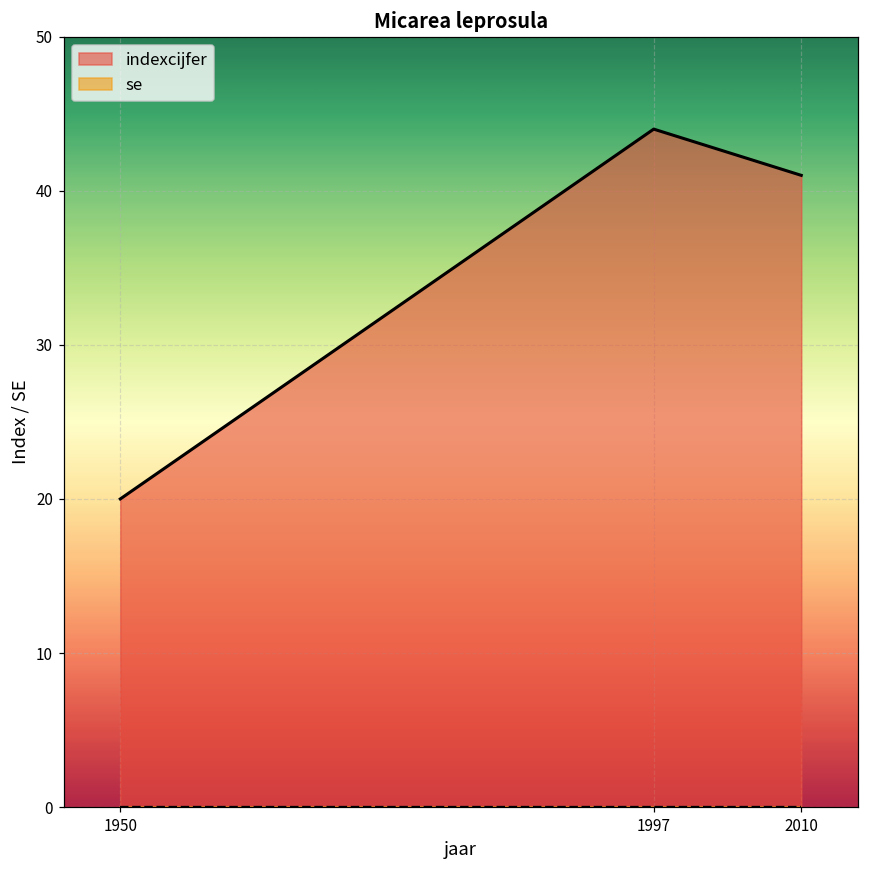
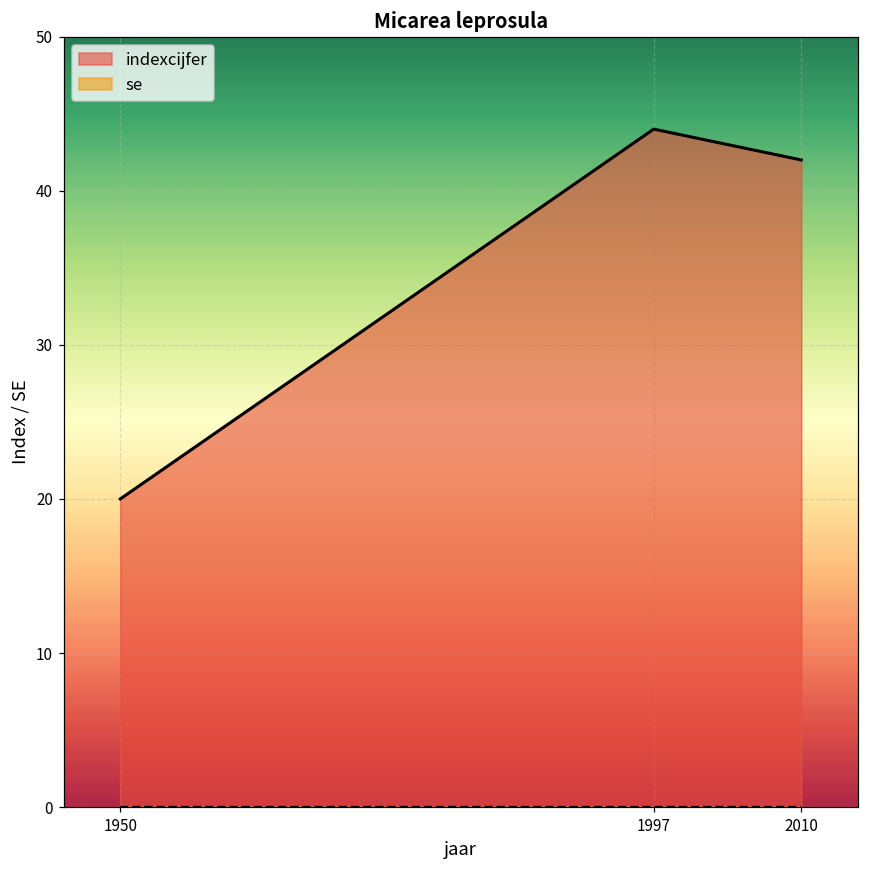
  {
    "indexcijfer": {
      "1950": 20,
      "1997": 44,
-     "2010": 41
+     "2010": 42
    },
    "se": {
      "1950": 0,
      "1997": 0,
      "2010": 0
    }
  }
